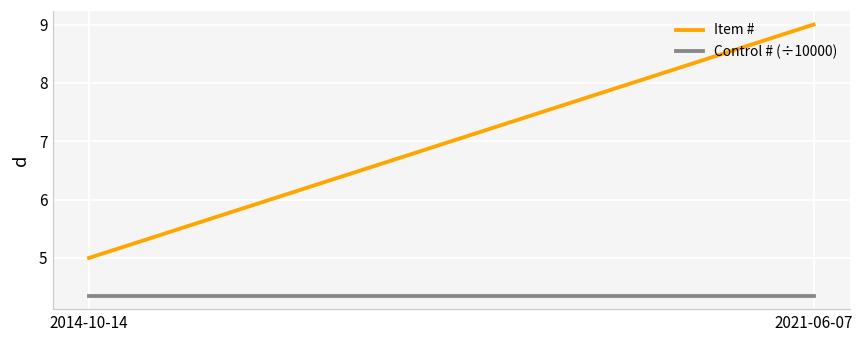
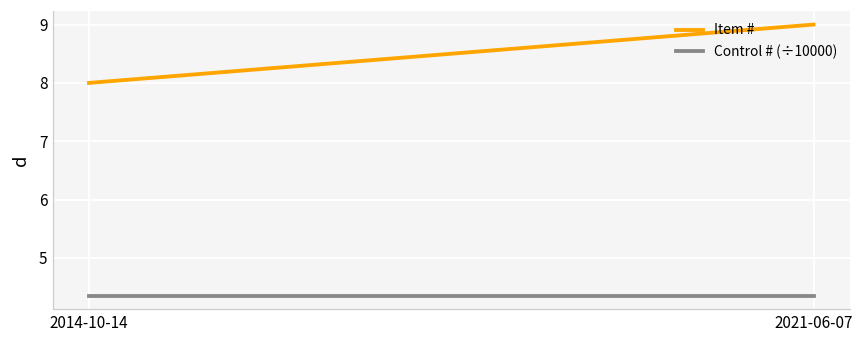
  {
    "Item #": {
-     "2014-10-14": 5,
+     "2014-10-14": 8,
      "2021-06-07": 9
    },
    "Control # (÷10000)": {
      "2014-10-14": 4.4,
      "2021-06-07": 4.4
    }
  }
